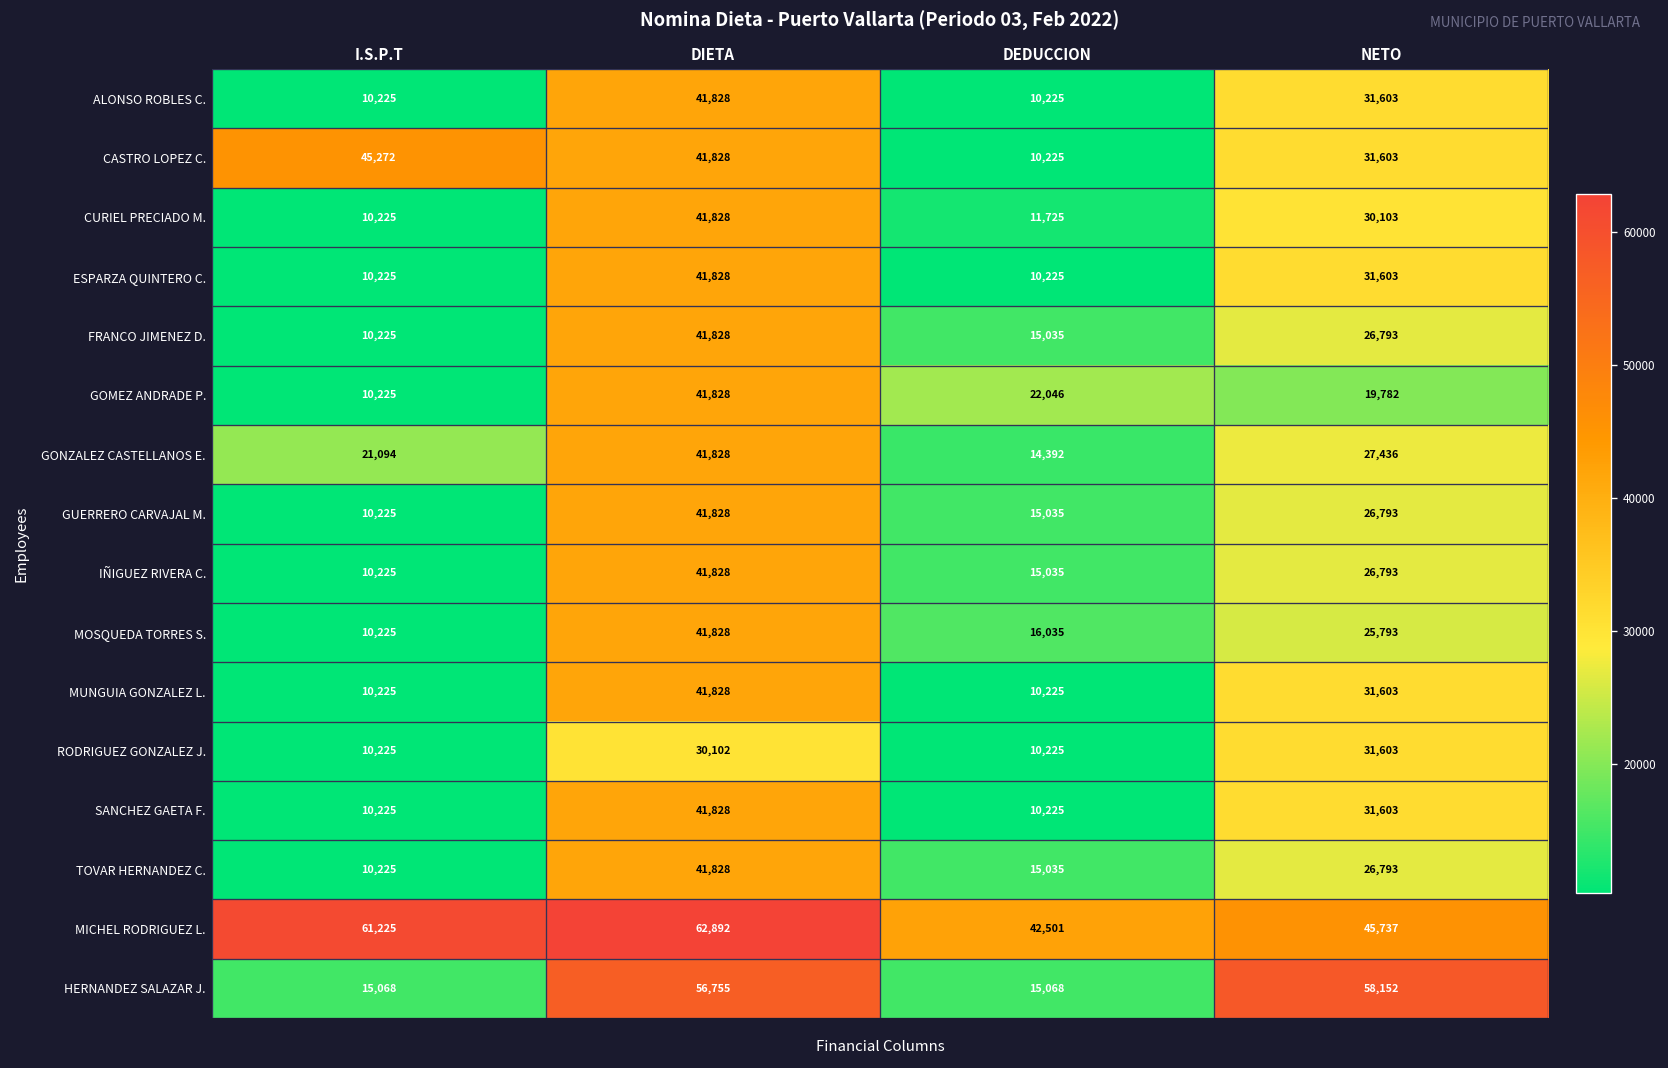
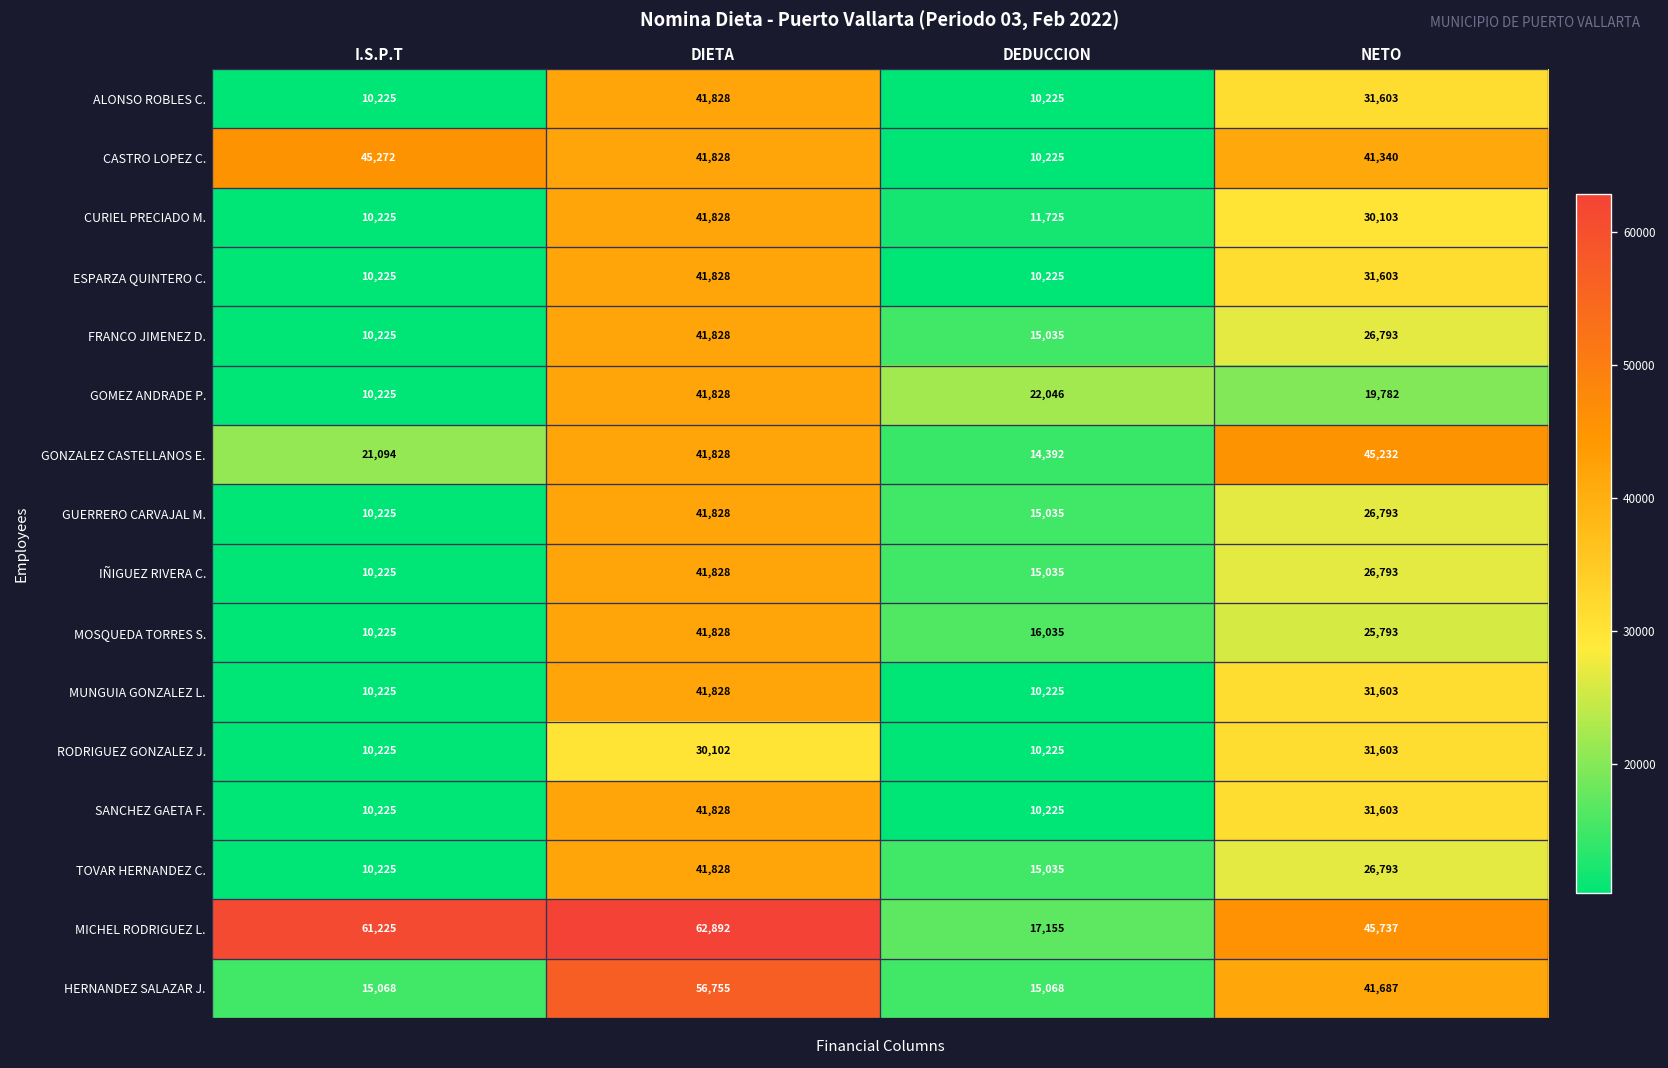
  {
    "ALONSO ROBLES C.": {
      "I.S.P.T": "10,225",
      "DIETA": "41,828",
      "DEDUCCION": "10,225",
      "NETO": "31,603"
    },
    "CASTRO LOPEZ C.": {
      "I.S.P.T": "45,272",
      "DIETA": "41,828",
      "DEDUCCION": "10,225",
-     "NETO": "31,603"
+     "NETO": "41,340"
    },
    "CURIEL PRECIADO M.": {
      "I.S.P.T": "10,225",
      "DIETA": "41,828",
      "DEDUCCION": "11,725",
      "NETO": "30,103"
    },
    "ESPARZA QUINTERO C.": {
      "I.S.P.T": "10,225",
      "DIETA": "41,828",
      "DEDUCCION": "10,225",
      "NETO": "31,603"
    },
    "FRANCO JIMENEZ D.": {
      "I.S.P.T": "10,225",
      "DIETA": "41,828",
      "DEDUCCION": "15,035",
      "NETO": "26,793"
    },
    "GOMEZ ANDRADE P.": {
      "I.S.P.T": "10,225",
      "DIETA": "41,828",
      "DEDUCCION": "22,046",
      "NETO": "19,782"
    },
    "GONZALEZ CASTELLANOS E.": {
      "I.S.P.T": "21,094",
      "DIETA": "41,828",
      "DEDUCCION": "14,392",
-     "NETO": "27,436"
+     "NETO": "45,232"
    },
    "GUERRERO CARVAJAL M.": {
      "I.S.P.T": "10,225",
      "DIETA": "41,828",
      "DEDUCCION": "15,035",
      "NETO": "26,793"
    },
    "IÑIGUEZ RIVERA C.": {
      "I.S.P.T": "10,225",
      "DIETA": "41,828",
      "DEDUCCION": "15,035",
      "NETO": "26,793"
    },
    "MOSQUEDA TORRES S.": {
      "I.S.P.T": "10,225",
      "DIETA": "41,828",
      "DEDUCCION": "16,035",
      "NETO": "25,793"
    },
    "MUNGUIA GONZALEZ L.": {
      "I.S.P.T": "10,225",
      "DIETA": "41,828",
      "DEDUCCION": "10,225",
      "NETO": "31,603"
    },
    "RODRIGUEZ GONZALEZ J.": {
      "I.S.P.T": "10,225",
      "DIETA": "30,102",
      "DEDUCCION": "10,225",
      "NETO": "31,603"
    },
    "SANCHEZ GAETA F.": {
      "I.S.P.T": "10,225",
      "DIETA": "41,828",
      "DEDUCCION": "10,225",
      "NETO": "31,603"
    },
    "TOVAR HERNANDEZ C.": {
      "I.S.P.T": "10,225",
      "DIETA": "41,828",
      "DEDUCCION": "15,035",
      "NETO": "26,793"
    },
    "MICHEL RODRIGUEZ L.": {
      "I.S.P.T": "61,225",
      "DIETA": "62,892",
-     "DEDUCCION": "42,501",
+     "DEDUCCION": "17,155",
      "NETO": "45,737"
    },
    "HERNANDEZ SALAZAR J.": {
      "I.S.P.T": "15,068",
      "DIETA": "56,755",
      "DEDUCCION": "15,068",
-     "NETO": "58,152"
+     "NETO": "41,687"
    }
  }
